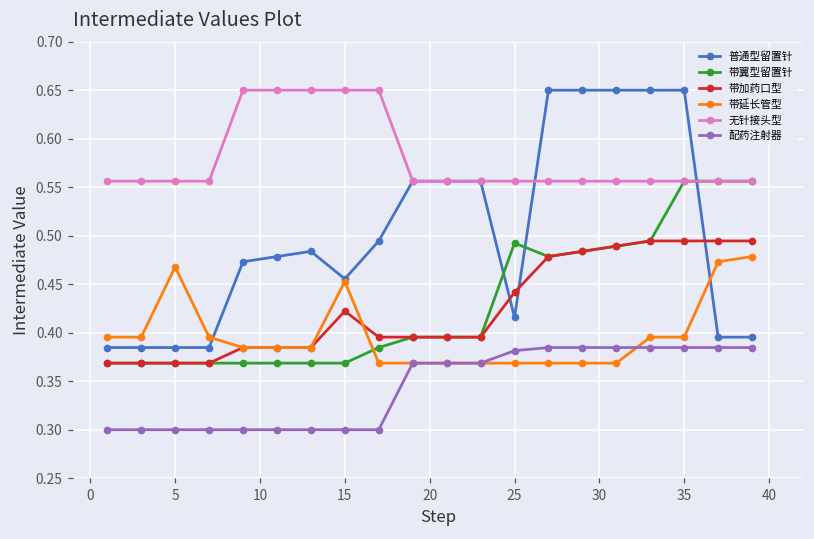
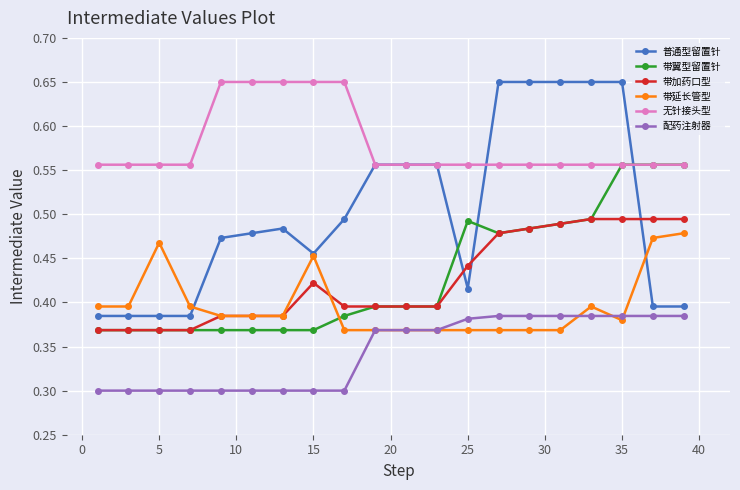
  {
    "普通型留置针": {
      "5": 0.38,
      "25": 0.42,
      "35": 0.65
    },
    "带翼型留置针": {
      "15": 0.37,
      "25": 0.49
    },
    "带加药口型": {
      "15": 0.42,
      "25": 0.44,
      "35": 0.49
    },
    "带延长管型": {
      "5": 0.47,
      "25": 0.37,
-     "35": 0.40
+     "35": 0.38
    },
    "无针接头型": {
      "5": 0.56,
      "15": 0.65,
      "25": 0.56
    },
    "配药注射器": {
      "5": 0.30,
      "15": 0.30,
      "25": 0.38,
      "35": 0.38
    }
  }
